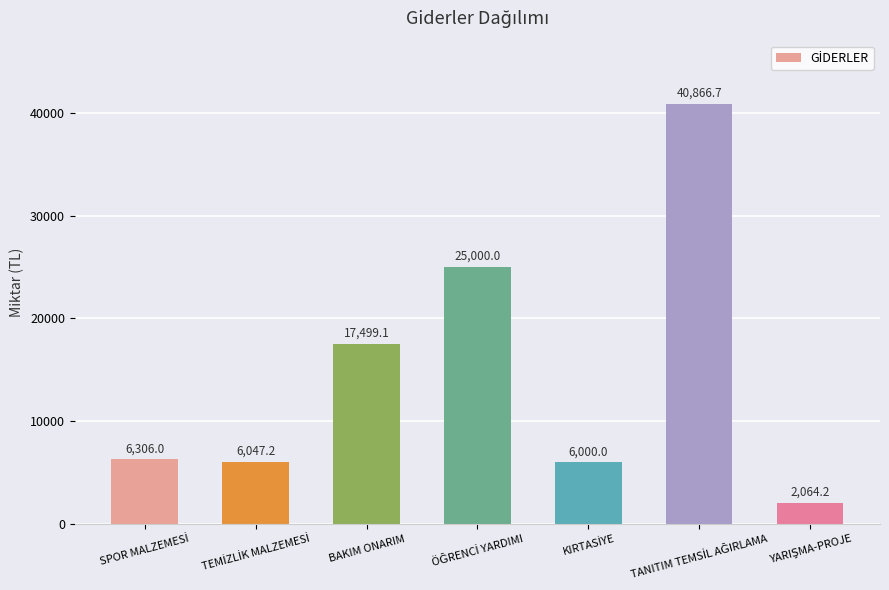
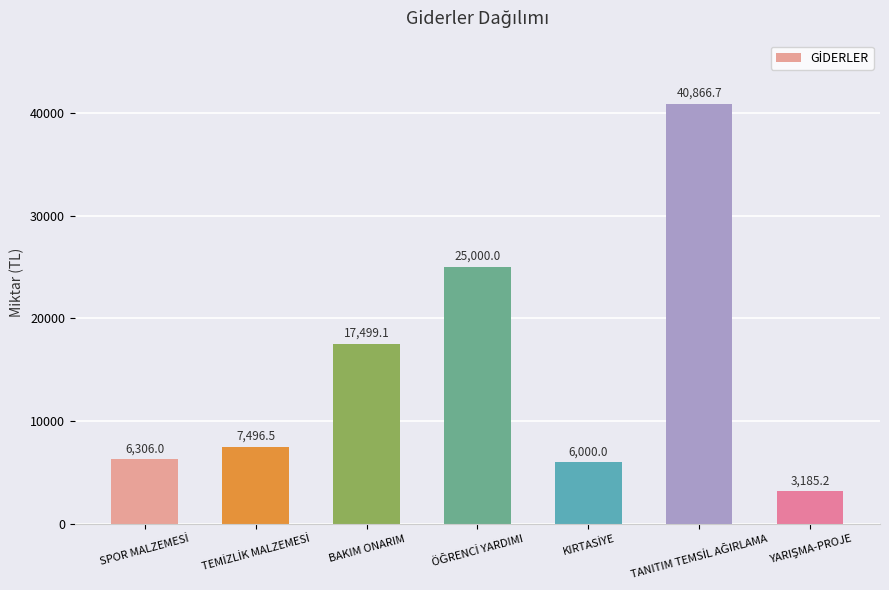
  {
    "SPOR MALZEMESİ": "6,306.0",
-   "TEMİZLİK MALZEMESİ": "6,047.2",
+   "TEMİZLİK MALZEMESİ": "7,496.5",
    "BAKIM ONARIM": "17,499.1",
    "ÖĞRENCİ YARDIMI": "25,000.0",
    "KIRTASİYE": "6,000.0",
    "TANITIM TEMSİL AĞIRLAMA": "40,866.7",
-   "YARIŞMA-PROJE": "2,064.2"
+   "YARIŞMA-PROJE": "3,185.2"
  }
